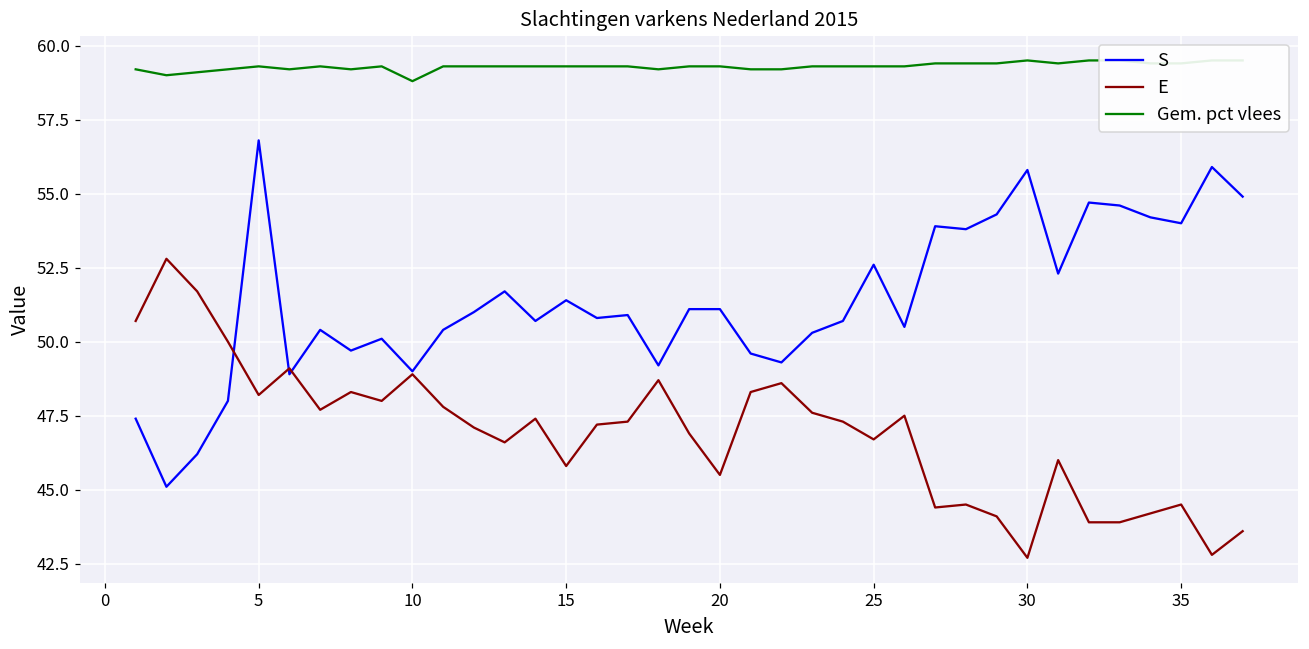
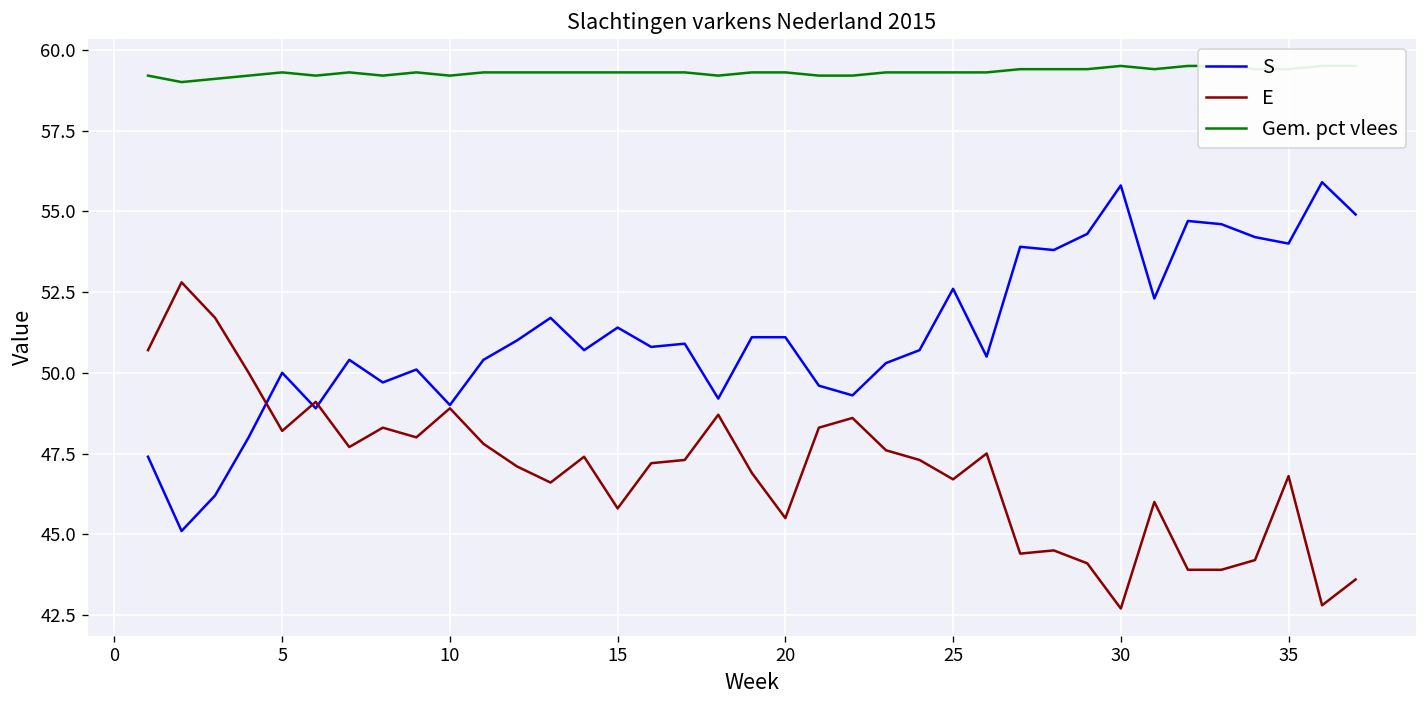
  {
    "S": {
-     "5": 56.8,
+     "5": 50.0,
      "10": 49.0,
      "15": 51.4,
      "20": 51.1,
      "25": 52.6,
      "30": 55.8,
      "35": 54.0
    },
    "E": {
      "5": 48.2,
      "10": 48.9,
      "15": 45.8,
      "20": 45.5,
      "25": 46.7,
      "30": 42.7,
-     "35": 44.5
+     "35": 46.8
    },
    "Gem. pct vlees": {
      "5": 59.3,
-     "10": 58.8,
+     "10": 59.2,
      "15": 59.3,
      "20": 59.3,
      "25": 59.3,
      "30": 59.5
    }
  }
